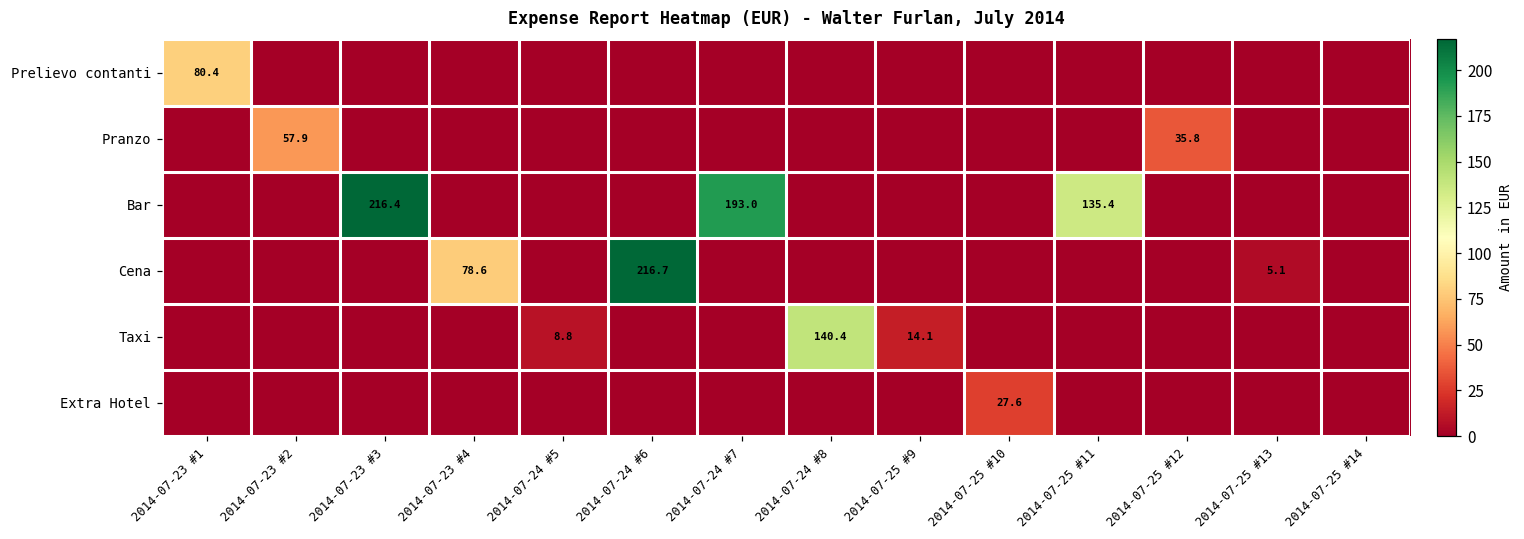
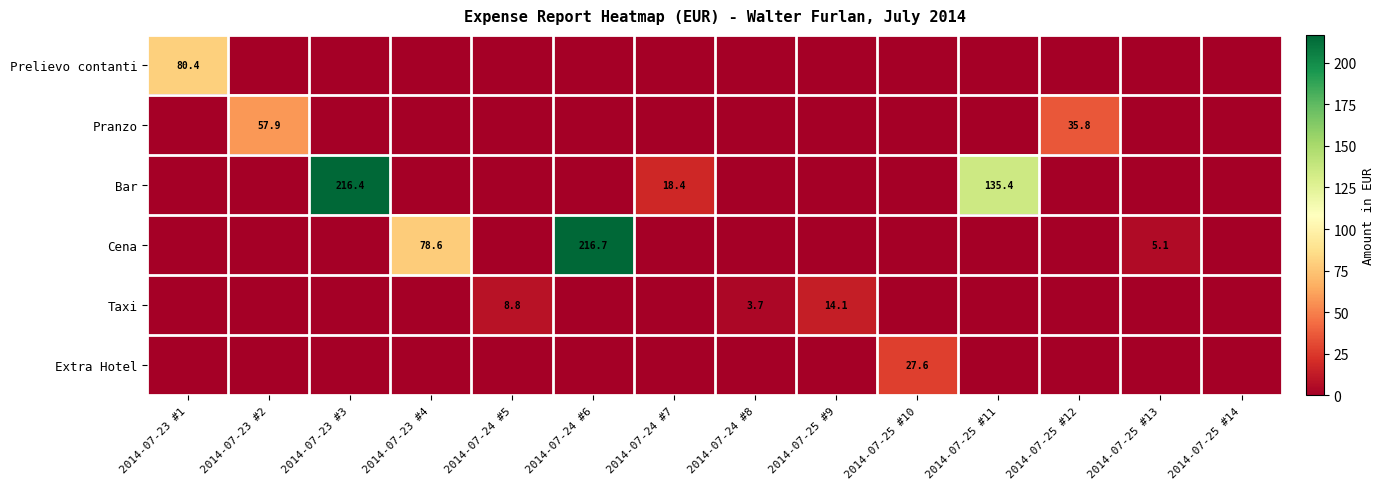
  {
    "Prelievo contanti": {
      "2014-07-23 #1": 80.4
    },
    "Pranzo": {
      "2014-07-23 #2": 57.9,
      "2014-07-25 #12": 35.8
    },
    "Bar": {
      "2014-07-23 #3": 216.4,
-     "2014-07-24 #7": 193.0,
+     "2014-07-24 #7": 18.4,
      "2014-07-25 #11": 135.4
    },
    "Cena": {
      "2014-07-23 #4": 78.6,
      "2014-07-24 #6": 216.7,
      "2014-07-25 #13": 5.1
    },
    "Taxi": {
      "2014-07-24 #5": 8.8,
-     "2014-07-24 #8": 140.4,
+     "2014-07-24 #8": 3.7,
      "2014-07-25 #9": 14.1
    },
    "Extra Hotel": {
      "2014-07-25 #10": 27.6
    }
  }
